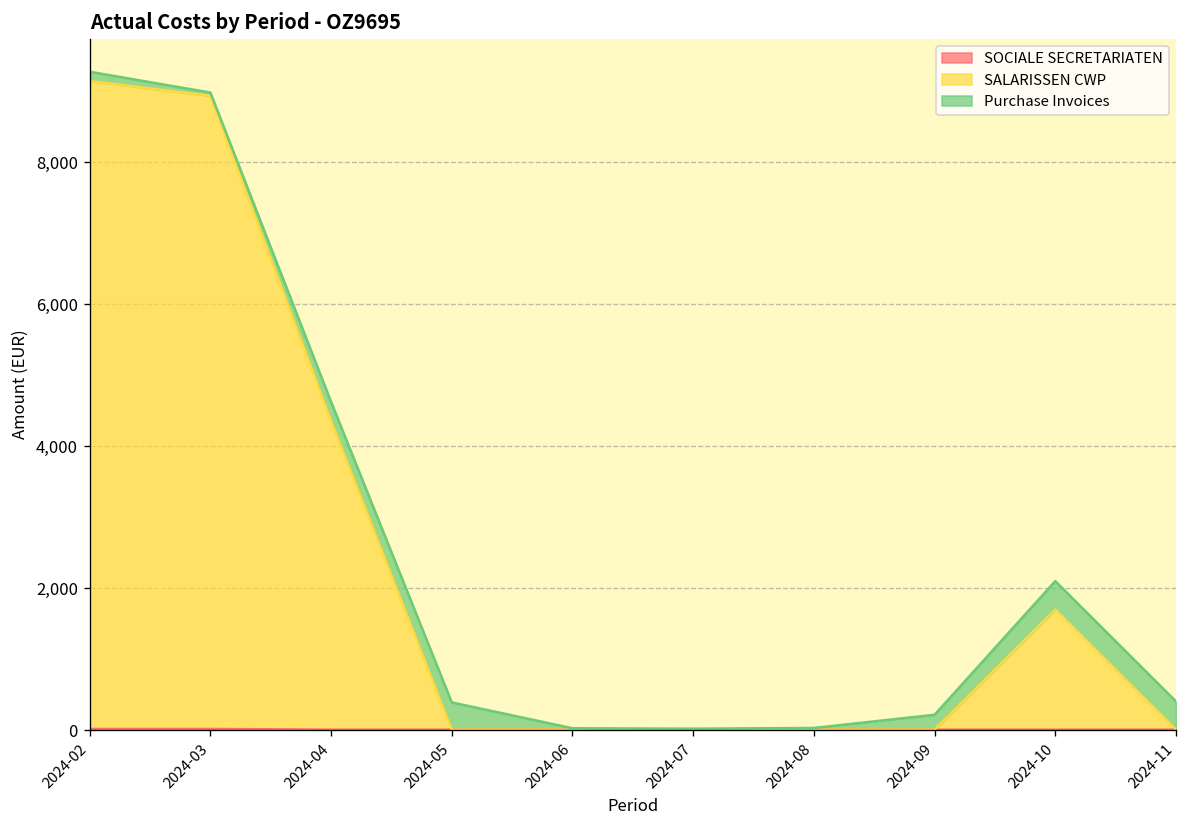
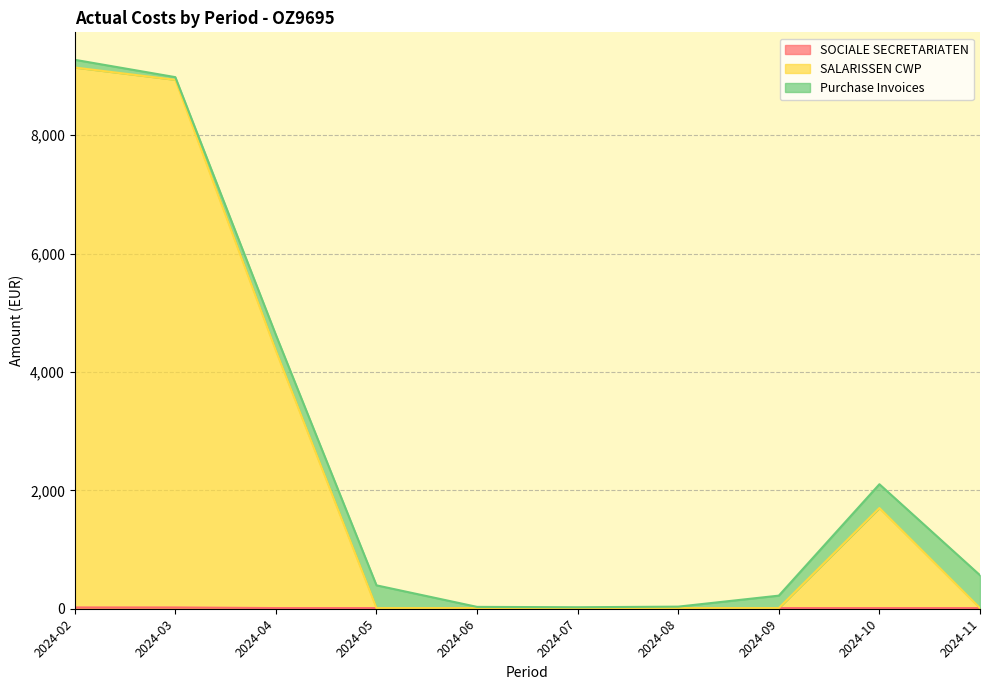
  {
    "SOCIALE SECRETARIATEN": {
      "2024-02": "0",
      "2024-03": "0",
      "2024-04": "0",
      "2024-10": "0"
    },
    "SALARISSEN CWP": {
      "2024-02": "9,100",
      "2024-03": "8,900",
      "2024-04": "4,300",
      "2024-10": "1,700"
    },
    "Purchase Invoices": {
      "2024-02": "100",
      "2024-03": "0",
      "2024-04": "300",
      "2024-05": "400",
      "2024-09": "200",
      "2024-10": "400",
-     "2024-11": "400"
+     "2024-11": "600"
    }
  }
